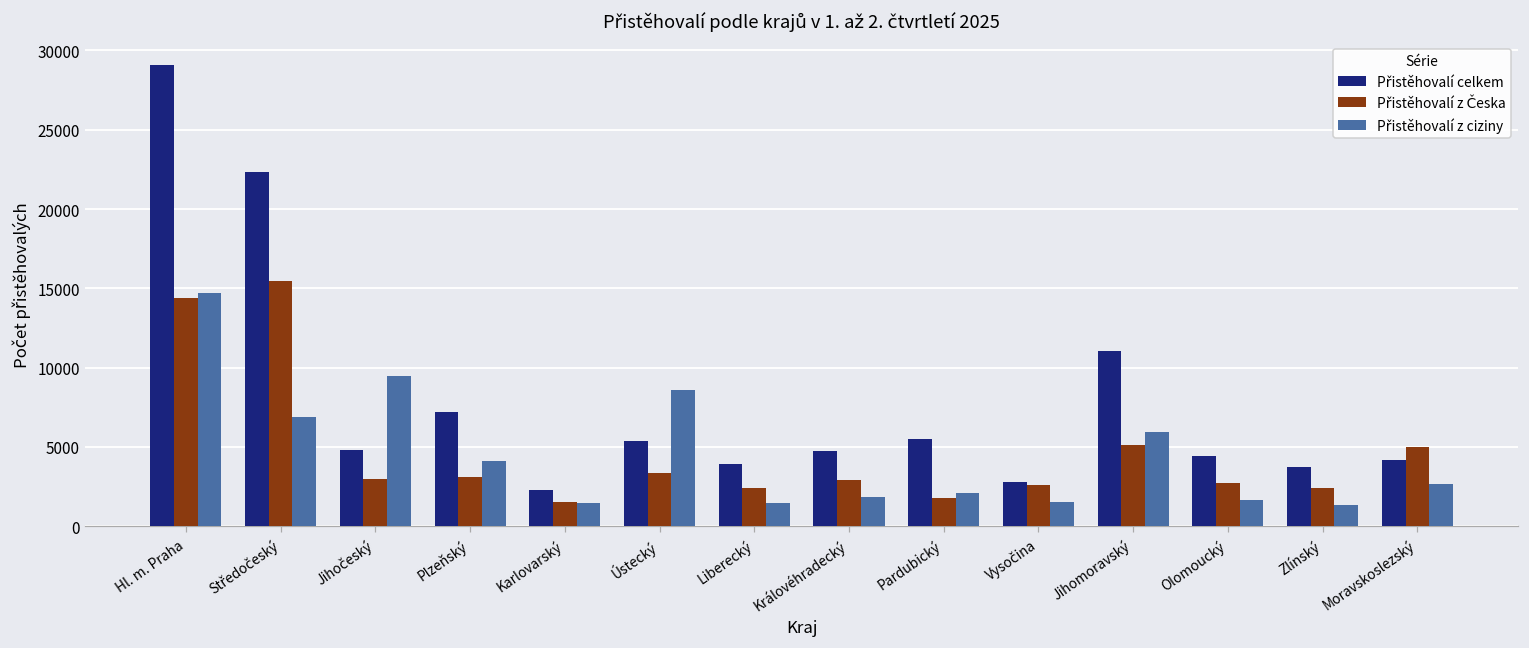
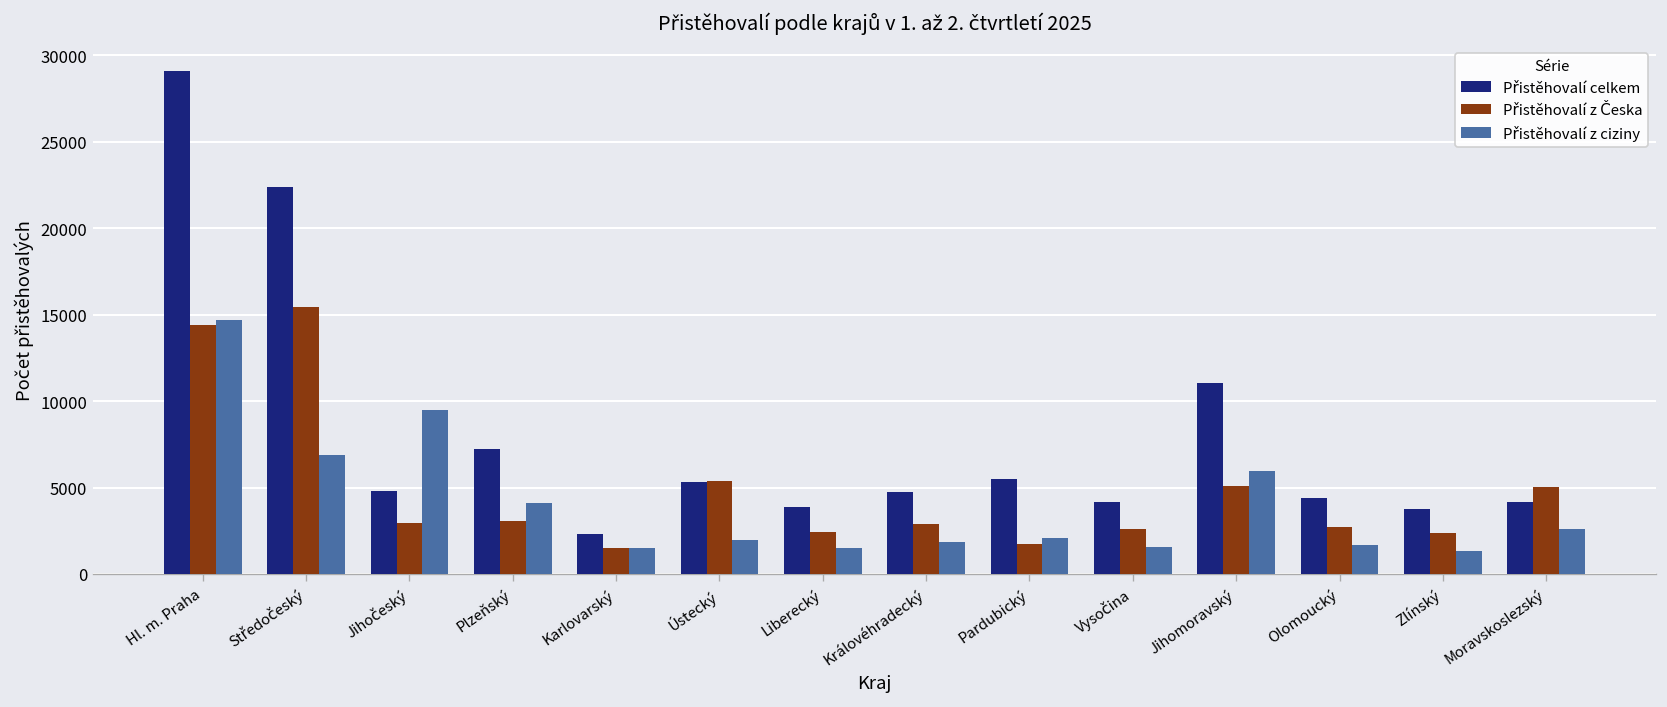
  {
    "Přistěhovalí celkem": {
      "Hl. m. Praha": 29100,
      "Středočeský": 22400,
      "Jihočeský": 4800,
      "Plzeňský": 7200,
      "Karlovarský": 2300,
      "Ústecký": 5300,
      "Liberecký": 3900,
      "Královéhradecký": 4700,
      "Pardubický": 5500,
-     "Vysočina": 2800,
+     "Vysočina": 4200,
      "Jihomoravský": 11100,
      "Olomoucký": 4400,
      "Zlínský": 3700,
      "Moravskoslezský": 4200
    },
    "Přistěhovalí z Česka": {
      "Hl. m. Praha": 14400,
      "Středočeský": 15500,
      "Jihočeský": 2900,
      "Plzeňský": 3100,
      "Karlovarský": 1500,
-     "Ústecký": 3400,
+     "Ústecký": 5400,
      "Liberecký": 2400,
      "Královéhradecký": 2900,
      "Pardubický": 1800,
      "Vysočina": 2600,
      "Jihomoravský": 5100,
      "Olomoucký": 2700,
      "Zlínský": 2400,
      "Moravskoslezský": 5000
    },
    "Přistěhovalí z ciziny": {
      "Hl. m. Praha": 14700,
      "Středočeský": 6900,
      "Jihočeský": 9500,
      "Plzeňský": 4100,
      "Karlovarský": 1500,
-     "Ústecký": 8600,
+     "Ústecký": 2000,
      "Liberecký": 1500,
      "Královéhradecký": 1800,
      "Pardubický": 2100,
      "Vysočina": 1500,
      "Jihomoravský": 6000,
      "Olomoucký": 1700,
      "Zlínský": 1300,
      "Moravskoslezský": 2600
    }
  }
